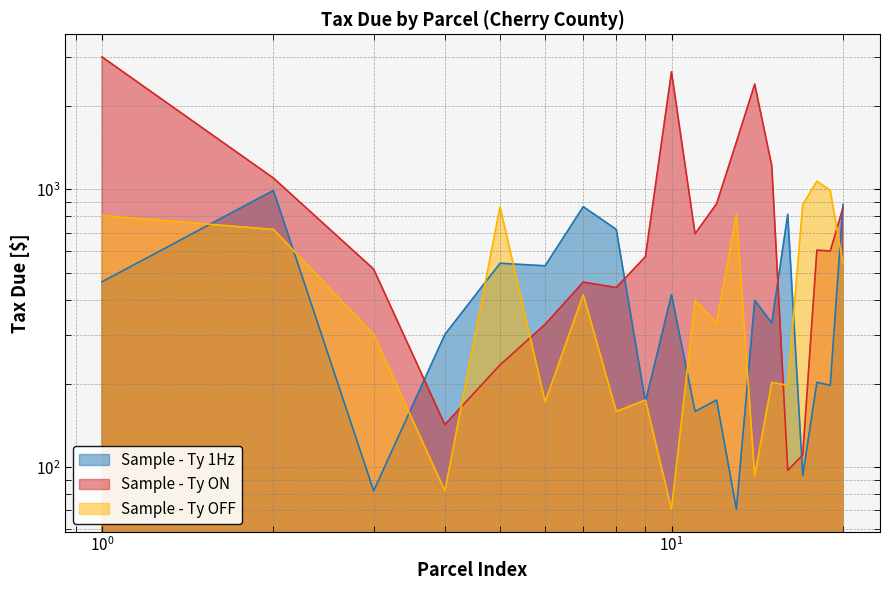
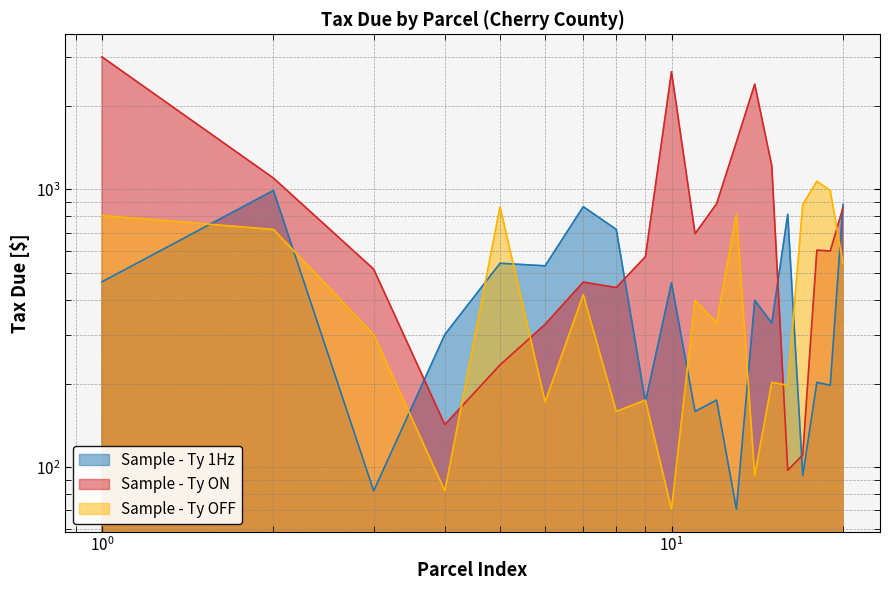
  {
    "Sample - Ty 1Hz": {
      "10^0": 470,
-     "10^1": 420
+     "10^1": 460
    },
    "Sample - Ty ON": {
      "10^0": 3000,
      "10^1": 2700
    },
    "Sample - Ty OFF": {
      "10^0": 810,
      "10^1": 71
    }
  }
